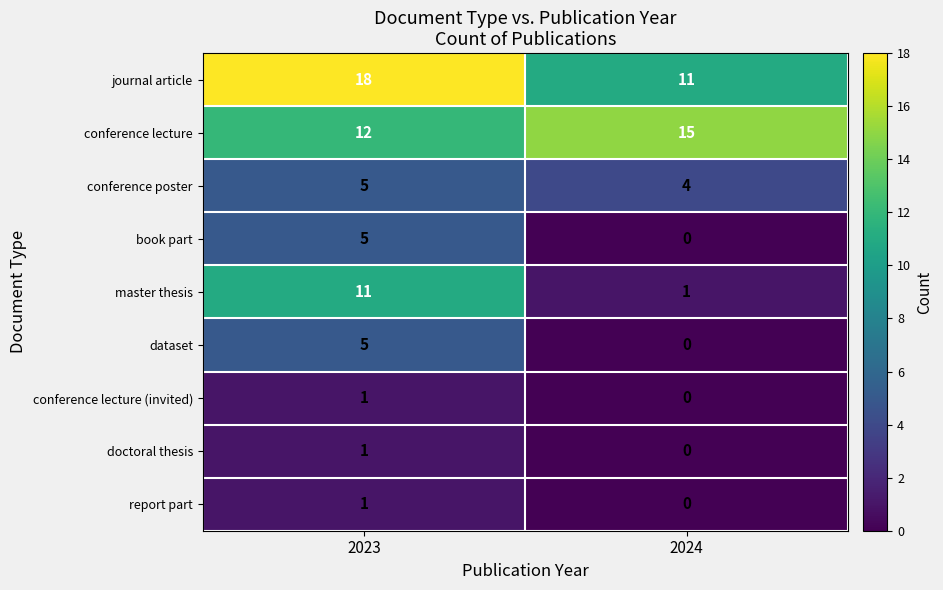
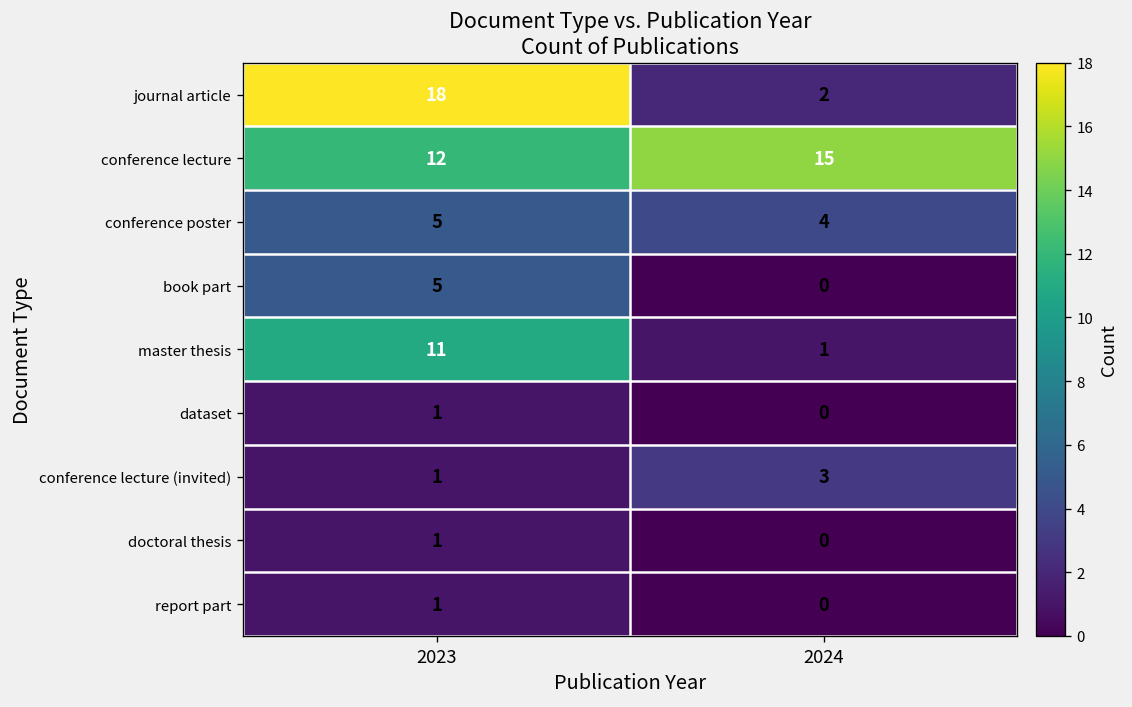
  {
    "journal article": {
      "2023": 18,
-     "2024": 11
+     "2024": 2
    },
    "conference lecture": {
      "2023": 12,
      "2024": 15
    },
    "conference poster": {
      "2023": 5,
      "2024": 4
    },
    "book part": {
      "2023": 5,
      "2024": 0
    },
    "master thesis": {
      "2023": 11,
      "2024": 1
    },
    "dataset": {
-     "2023": 5,
+     "2023": 1,
      "2024": 0
    },
    "conference lecture (invited)": {
      "2023": 1,
-     "2024": 0
+     "2024": 3
    },
    "doctoral thesis": {
      "2023": 1,
      "2024": 0
    },
    "report part": {
      "2023": 1,
      "2024": 0
    }
  }
